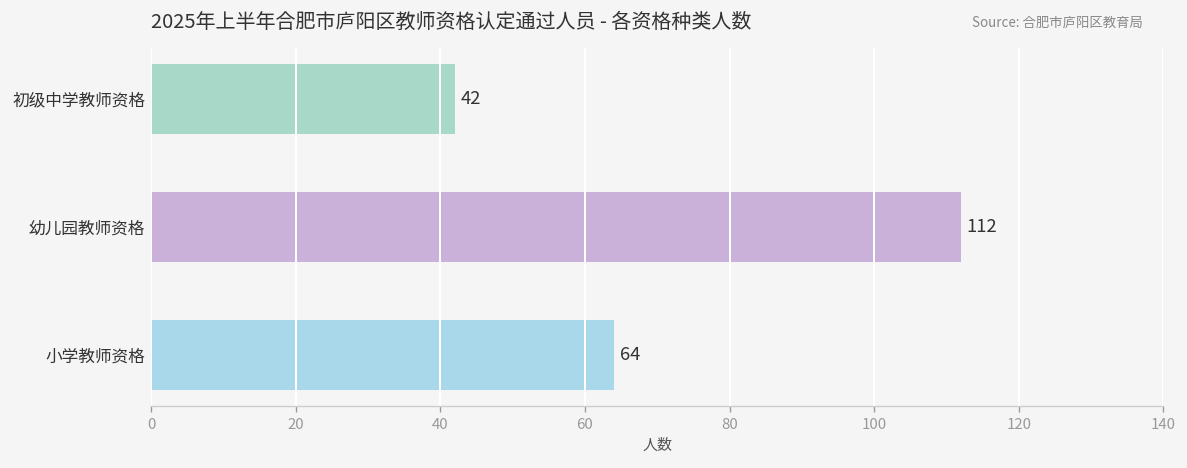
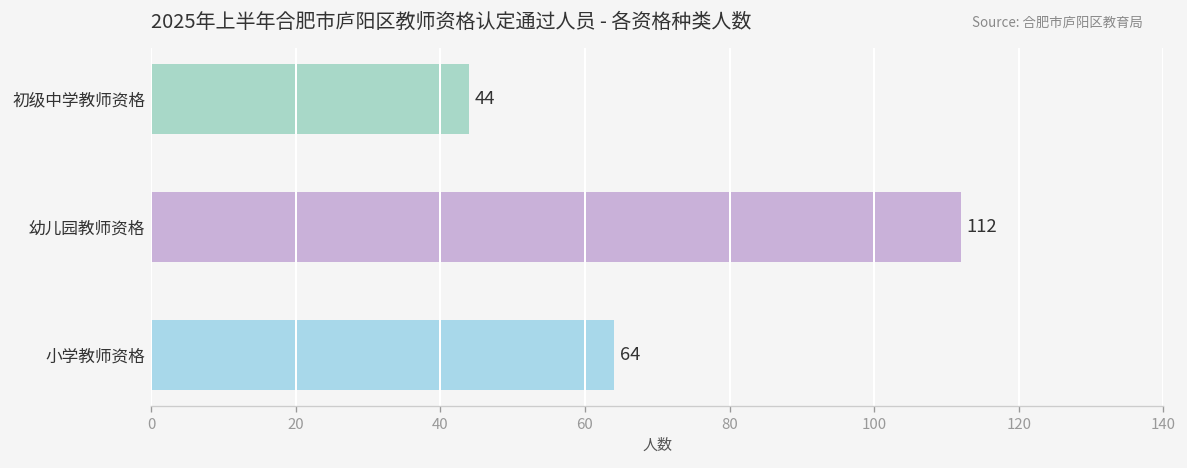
  {
-   "初级中学教师资格": 42,
+   "初级中学教师资格": 44,
    "幼儿园教师资格": 112,
    "小学教师资格": 64
  }
